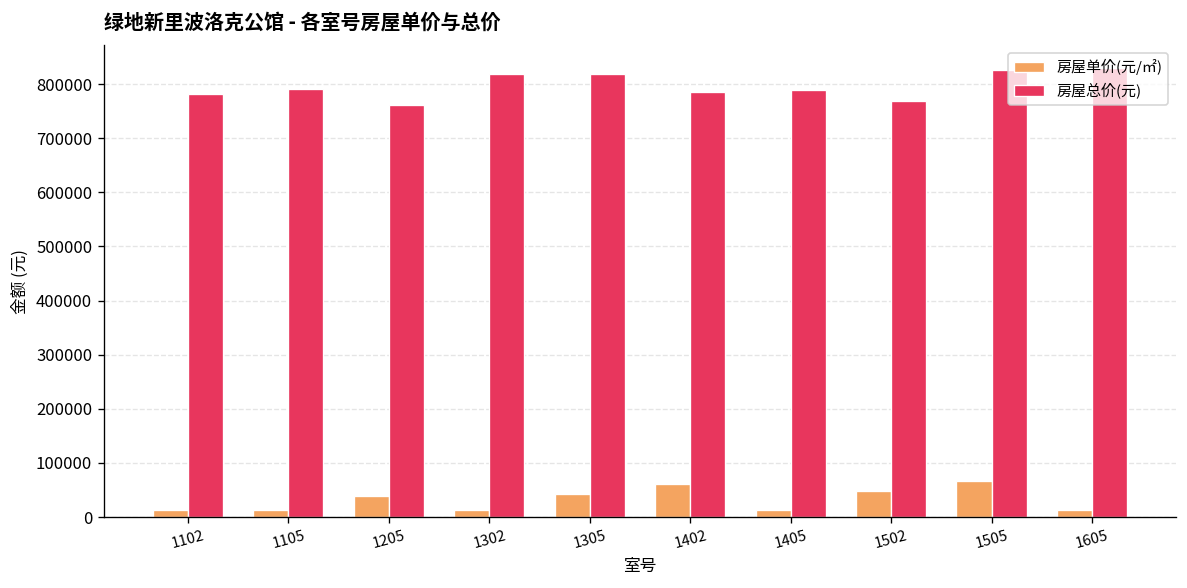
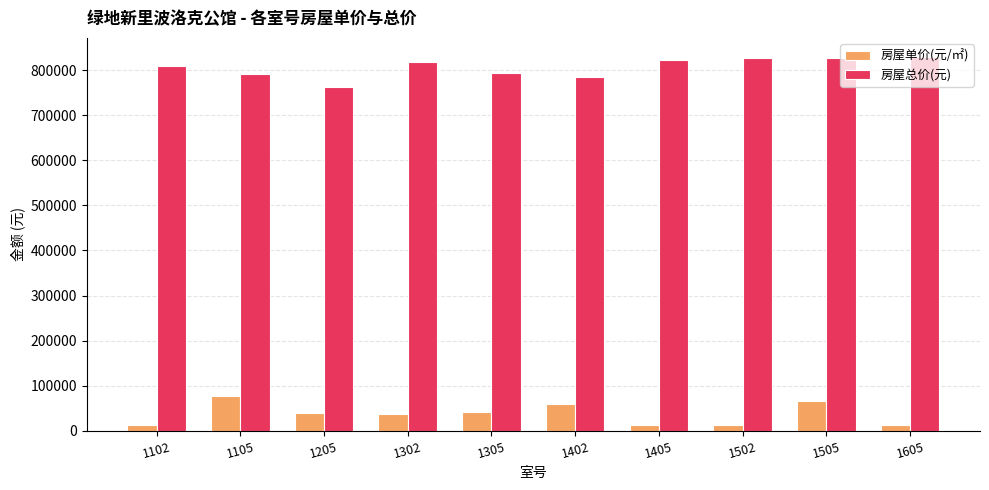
  {
    "房屋单价(元/㎡)": {
      "1102": 10000,
-     "1105": 10000,
+     "1105": 80000,
      "1205": 40000,
-     "1302": 10000,
+     "1302": 40000,
      "1305": 40000,
      "1402": 60000,
      "1405": 10000,
-     "1502": 50000,
+     "1502": 10000,
      "1505": 70000,
      "1605": 10000
    },
    "房屋总价(元)": {
-     "1102": 780000,
+     "1102": 810000,
      "1105": 790000,
      "1205": 760000,
      "1302": 820000,
-     "1305": 820000,
+     "1305": 790000,
      "1402": 780000,
-     "1405": 790000,
-     "1502": 770000
+     "1405": 820000,
+     "1502": 830000
    }
  }
